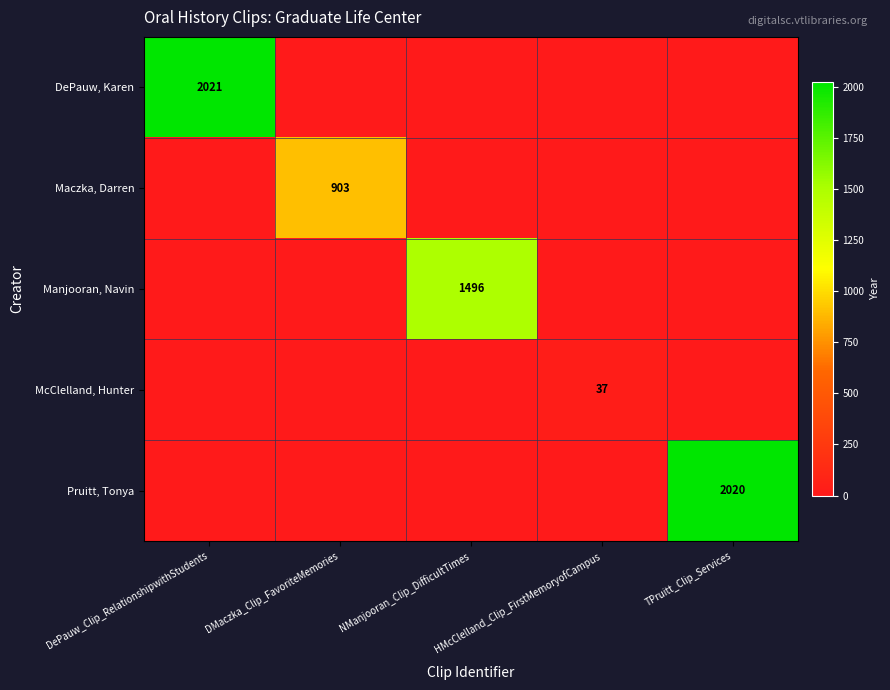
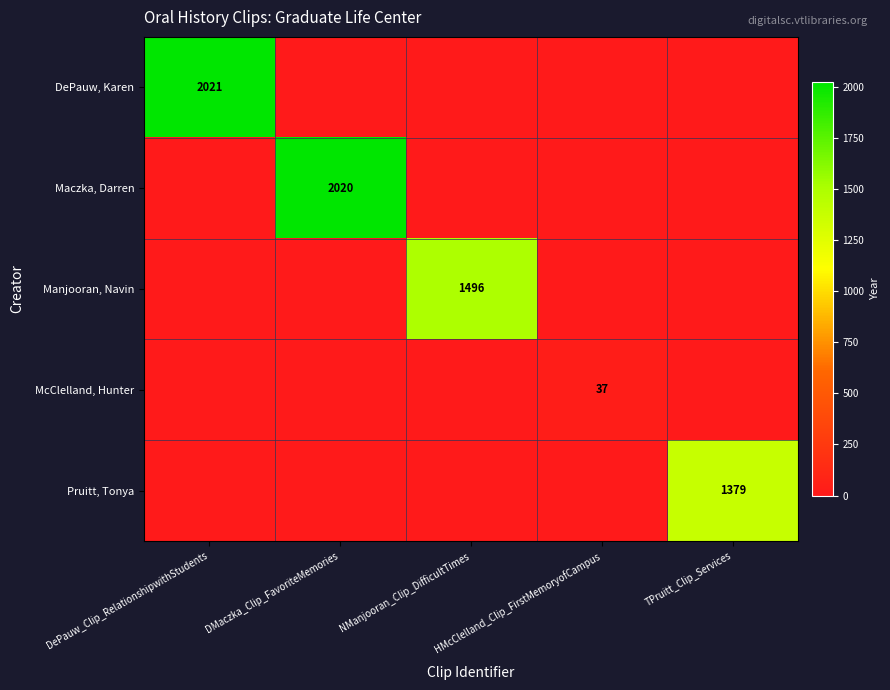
  {
    "DePauw, Karen": {
      "DePauw_Clip_RelationshipwithStudents": 2021
    },
    "Maczka, Darren": {
-     "DMaczka_Clip_FavoriteMemories": 903
+     "DMaczka_Clip_FavoriteMemories": 2020
    },
    "Manjooran, Navin": {
      "NManjooran_Clip_DifficultTimes": 1496
    },
    "McClelland, Hunter": {
      "HMcClelland_Clip_FirstMemoryofCampus": 37
    },
    "Pruitt, Tonya": {
-     "TPruitt_Clip_Services": 2020
+     "TPruitt_Clip_Services": 1379
    }
  }
